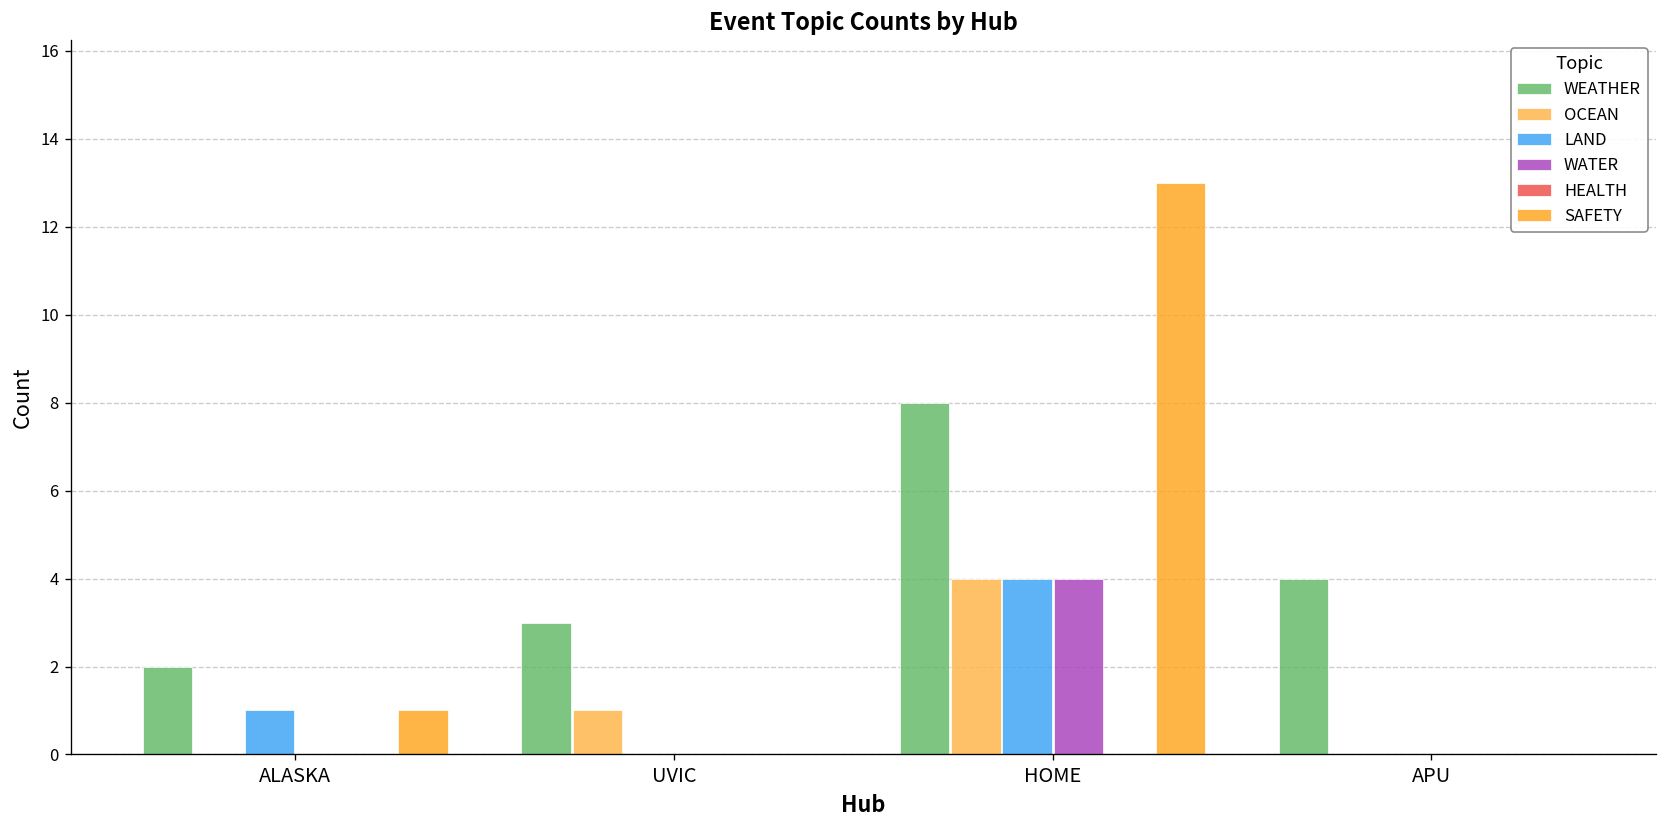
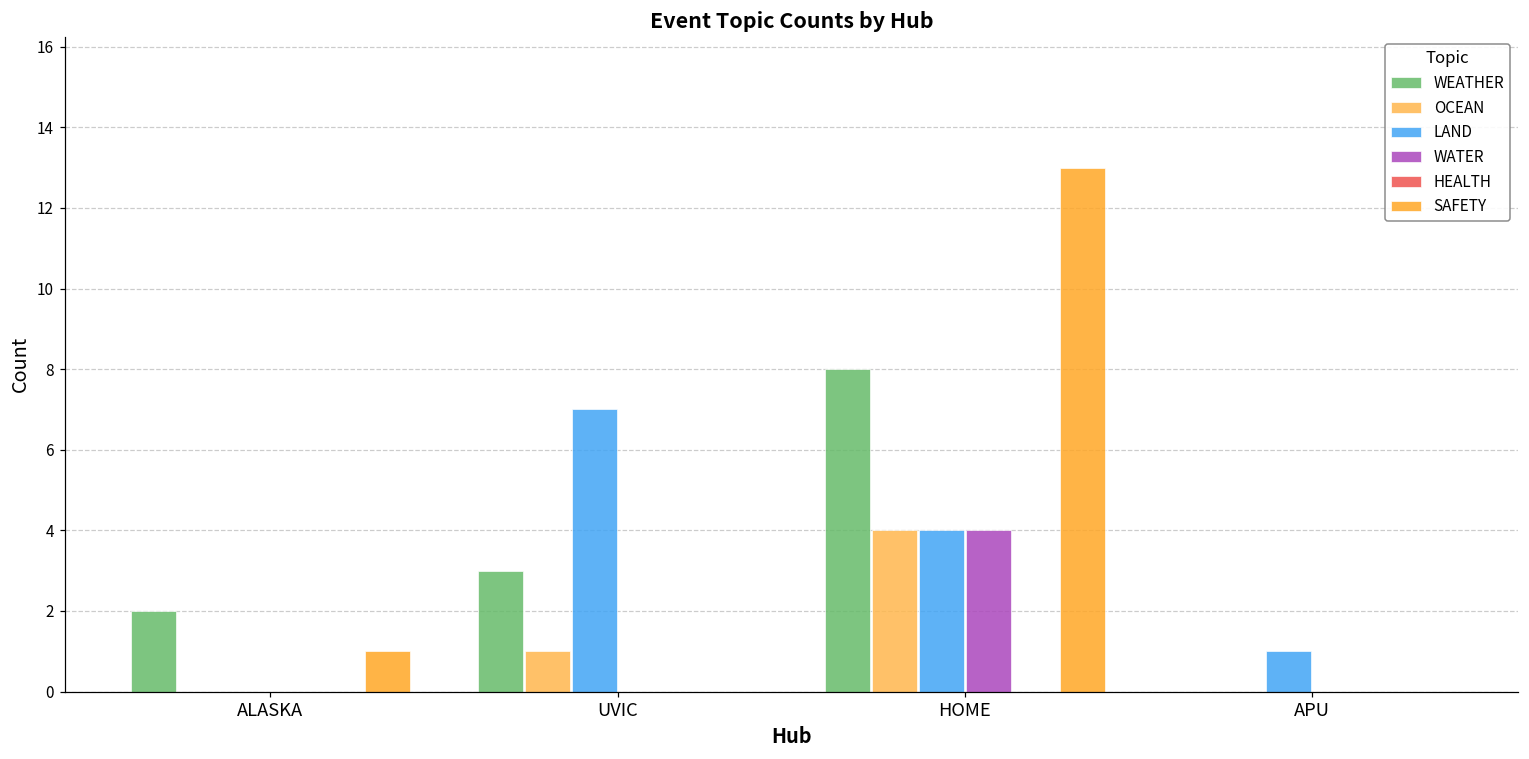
  {
    "WEATHER": {
      "ALASKA": 2,
      "UVIC": 3,
      "HOME": 8,
-     "APU": 4
+     "APU": 0
    },
    "LAND": {
-     "ALASKA": 1,
-     "UVIC": 0,
+     "ALASKA": 0,
+     "UVIC": 7,
      "HOME": 4,
-     "APU": 0
+     "APU": 1
    },
    "WATER": {
      "ALASKA": 0,
      "UVIC": 0,
      "HOME": 4,
      "APU": 0
    },
    "HEALTH": {
      "ALASKA": 0,
      "UVIC": 0,
      "HOME": 0,
      "APU": 0
    }
  }
